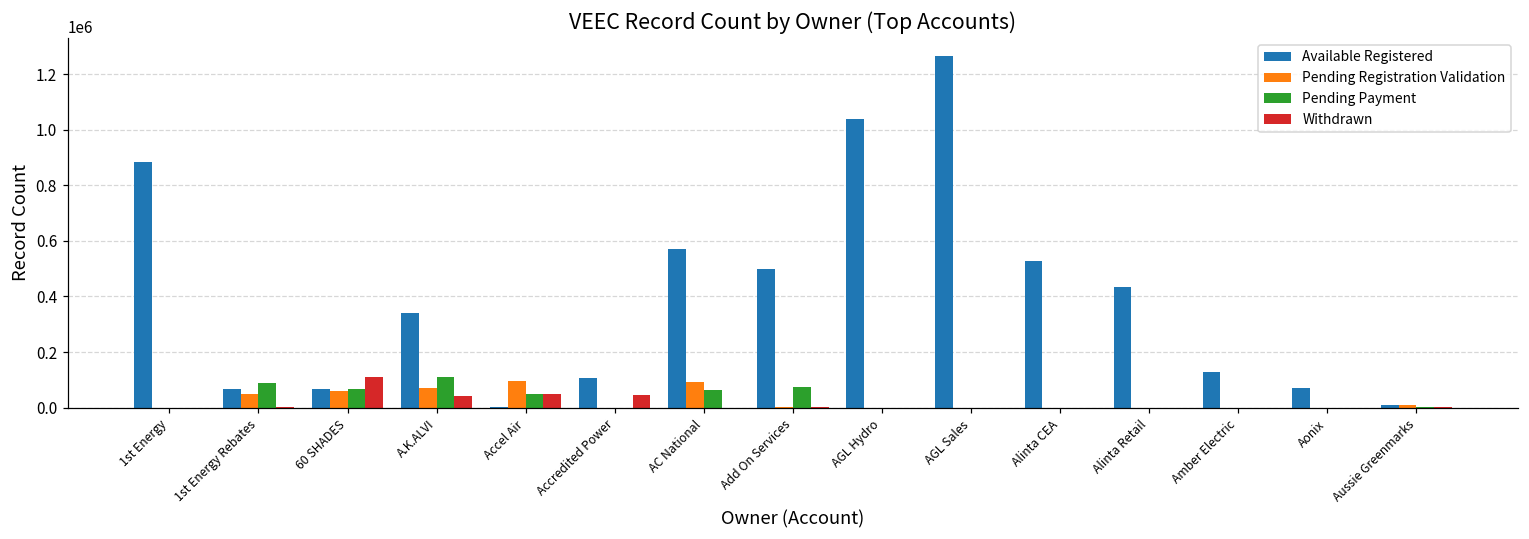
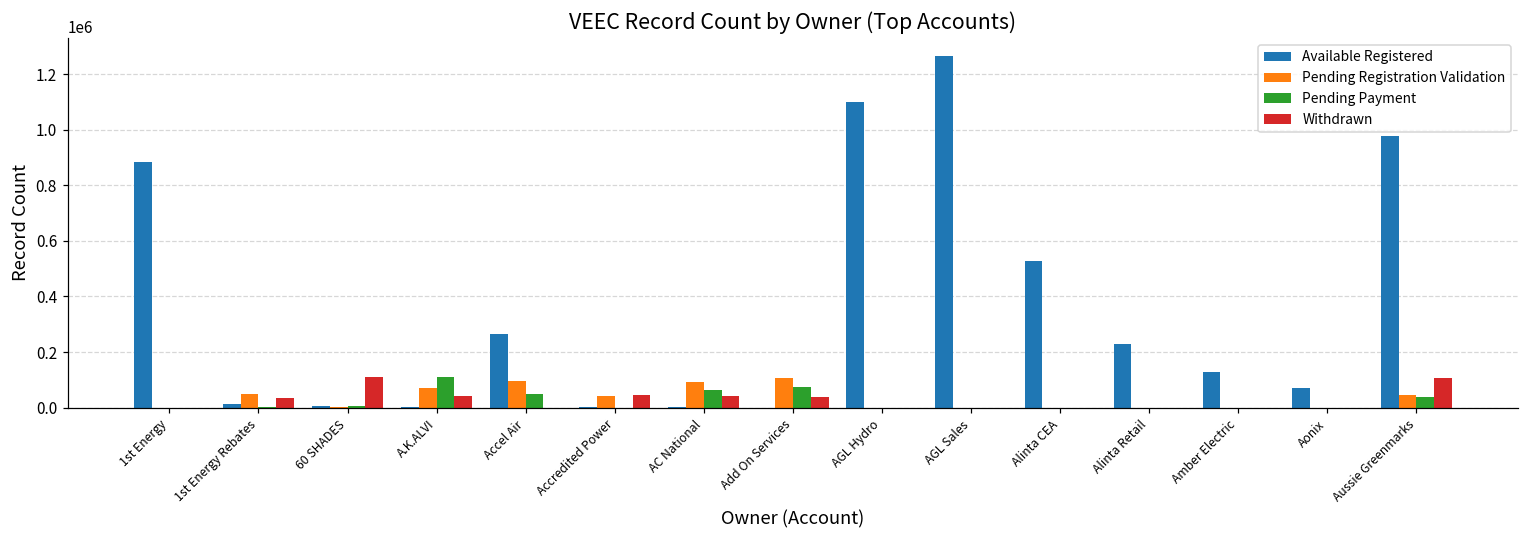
  {
    "Available Registered": {
      "1st Energy": 880000,
-     "1st Energy Rebates": 70000,
-     "60 SHADES": 70000,
-     "A.K.ALVI": 340000,
-     "Accel Air": 0,
-     "Accredited Power": 110000,
-     "AC National": 570000,
-     "Add On Services": 500000,
-     "AGL Hydro": 1040000,
+     "1st Energy Rebates": 10000,
+     "60 SHADES": 10000,
+     "A.K.ALVI": 0,
+     "Accel Air": 270000,
+     "Accredited Power": 0,
+     "AC National": 0,
+     "Add On Services": 0,
+     "AGL Hydro": 1100000,
      "AGL Sales": 1270000,
      "Alinta CEA": 530000,
-     "Alinta Retail": 430000,
+     "Alinta Retail": 230000,
      "Amber Electric": 130000,
      "Aonix": 70000,
-     "Aussie Greenmarks": 10000
+     "Aussie Greenmarks": 980000
    },
    "Pending Registration Validation": {
      "1st Energy": 0,
      "1st Energy Rebates": 50000,
-     "60 SHADES": 60000,
+     "60 SHADES": 0,
      "A.K.ALVI": 70000,
      "Accel Air": 100000,
-     "Accredited Power": 0,
+     "Accredited Power": 40000,
      "AC National": 90000,
-     "Add On Services": 0,
+     "Add On Services": 110000,
      "AGL Hydro": 0,
      "AGL Sales": 0,
      "Alinta CEA": 0,
      "Alinta Retail": 0,
      "Amber Electric": 0,
      "Aonix": 0,
-     "Aussie Greenmarks": 10000
+     "Aussie Greenmarks": 40000
    },
    "Pending Payment": {
      "1st Energy": 0,
-     "1st Energy Rebates": 90000,
-     "60 SHADES": 70000,
+     "1st Energy Rebates": 0,
+     "60 SHADES": 0,
      "A.K.ALVI": 110000,
      "Accel Air": 50000,
      "Accredited Power": 0,
      "AC National": 60000,
      "Add On Services": 70000,
      "AGL Hydro": 0,
      "AGL Sales": 0,
      "Alinta CEA": 0,
      "Alinta Retail": 0,
      "Amber Electric": 0,
      "Aonix": 0,
-     "Aussie Greenmarks": 0
+     "Aussie Greenmarks": 40000
    },
    "Withdrawn": {
      "1st Energy": 0,
-     "1st Energy Rebates": 0,
+     "1st Energy Rebates": 40000,
      "60 SHADES": 110000,
      "A.K.ALVI": 40000,
-     "Accel Air": 50000,
+     "Accel Air": 0,
      "Accredited Power": 50000,
-     "AC National": 0,
-     "Add On Services": 0,
+     "AC National": 40000,
+     "Add On Services": 40000,
      "AGL Hydro": 0,
      "AGL Sales": 0,
      "Alinta CEA": 0,
      "Alinta Retail": 0,
      "Amber Electric": 0,
      "Aonix": 0,
-     "Aussie Greenmarks": 0
+     "Aussie Greenmarks": 110000
    }
  }
